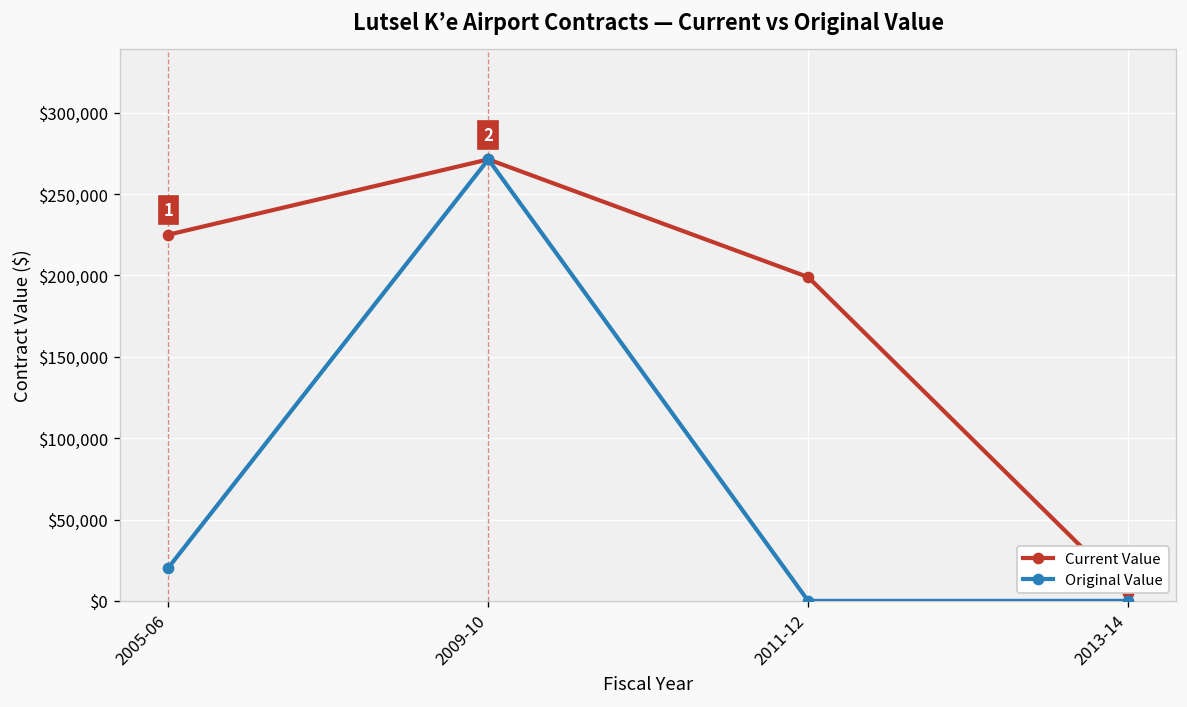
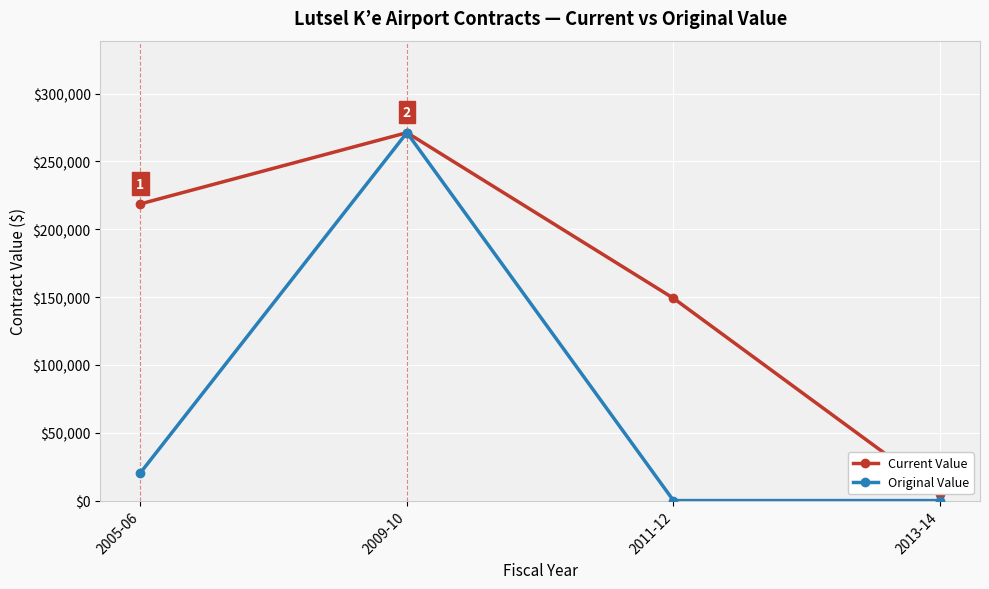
  {
    "Current Value": {
-     "2005-06": "$225,000",
-     "2011-12": "$199,000"
+     "2005-06": "$219,000",
+     "2011-12": "$149,000"
    },
    "Original Value": {
      "2005-06": "$20,000",
      "2011-12": "$0",
      "2013-14": "$0"
    }
  }
